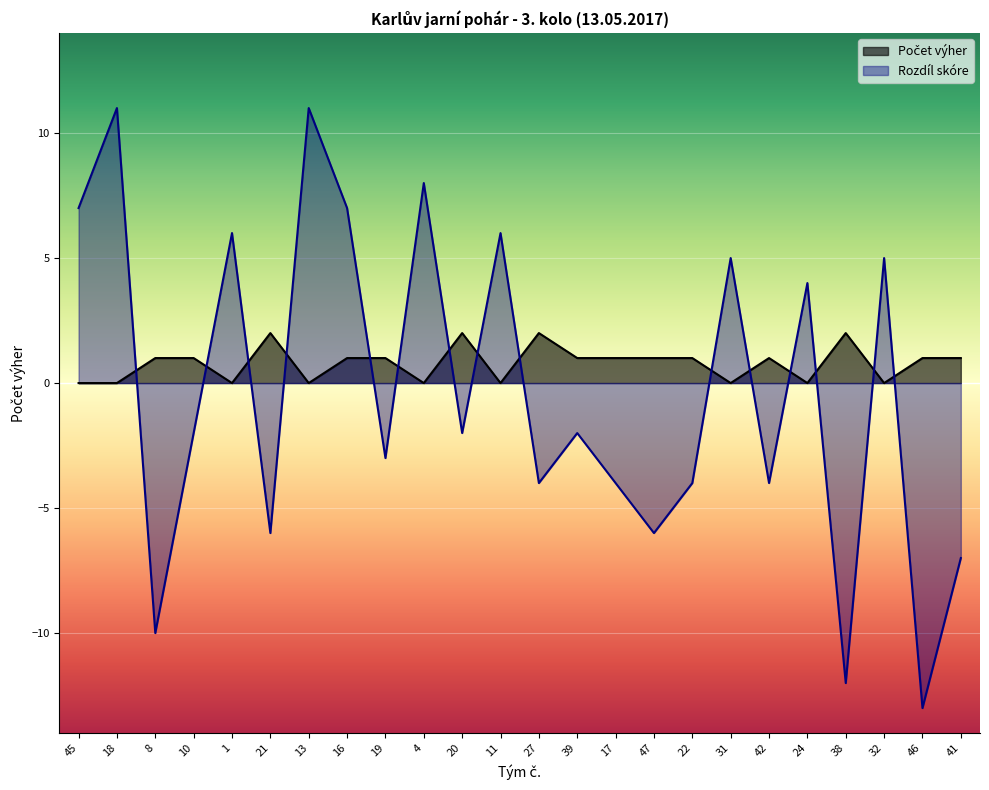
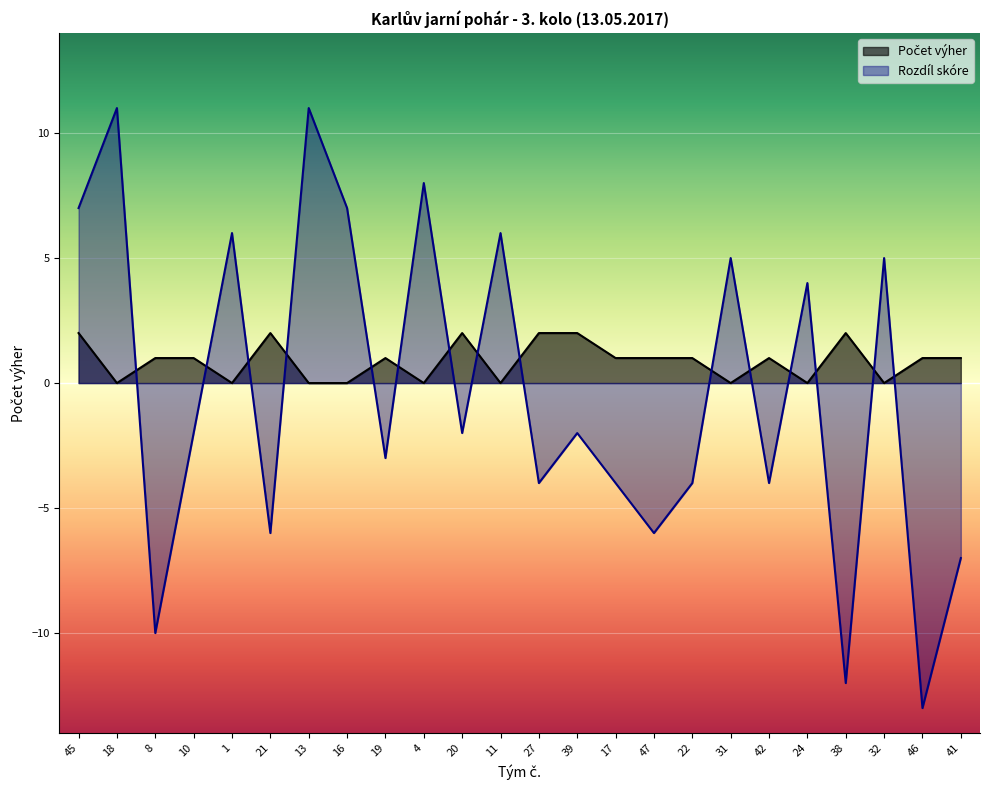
  {
    "Počet výher": {
-     "45": 0,
+     "45": 2,
      "18": 0,
      "8": 1,
      "10": 1,
      "1": 0,
      "21": 2,
      "13": 0,
-     "16": 1,
+     "16": 0,
      "19": 1,
      "4": 0,
      "20": 2,
      "11": 0,
      "27": 2,
-     "39": 1,
+     "39": 2,
      "17": 1,
      "47": 1,
      "22": 1,
      "31": 0,
      "42": 1,
      "24": 0,
      "38": 2,
      "32": 0,
      "46": 1,
      "41": 1
    }
  }
